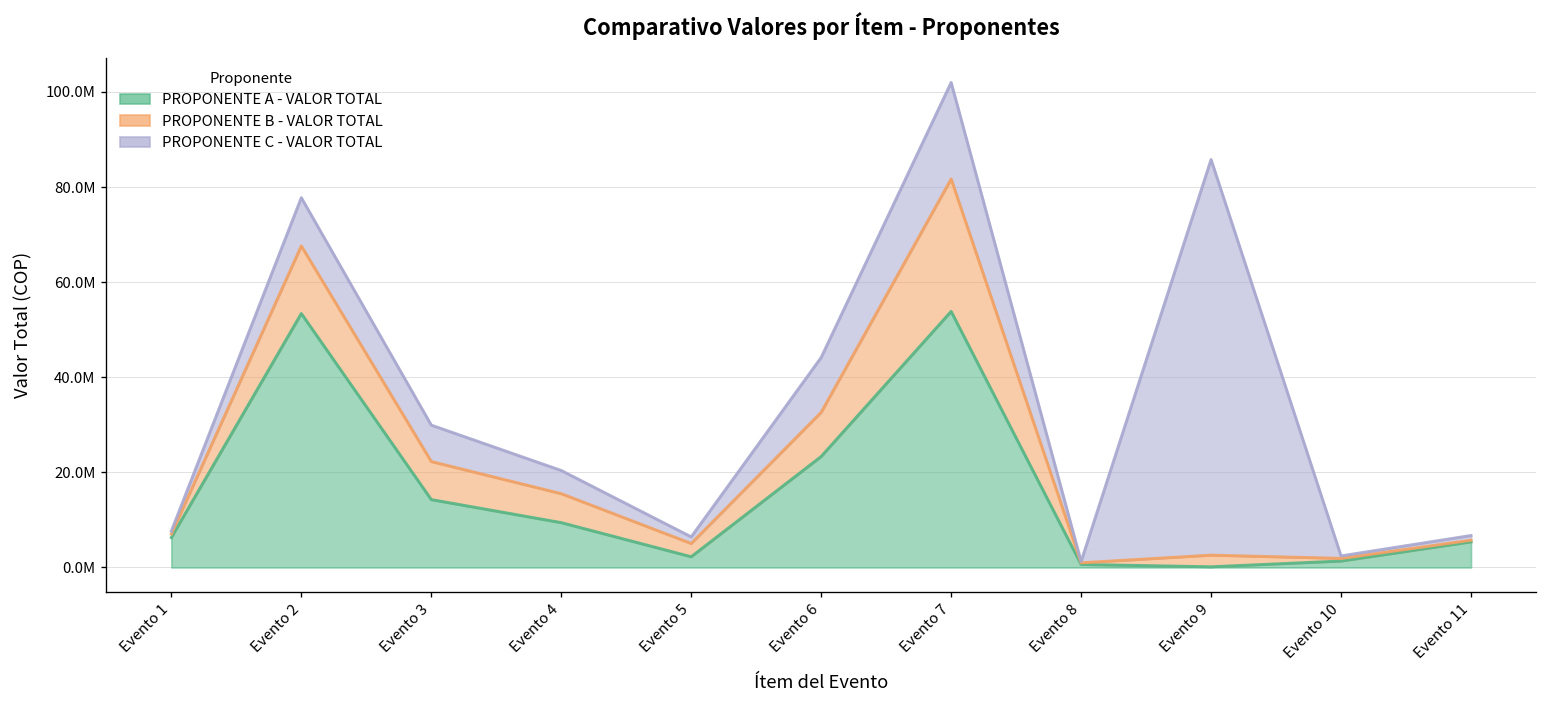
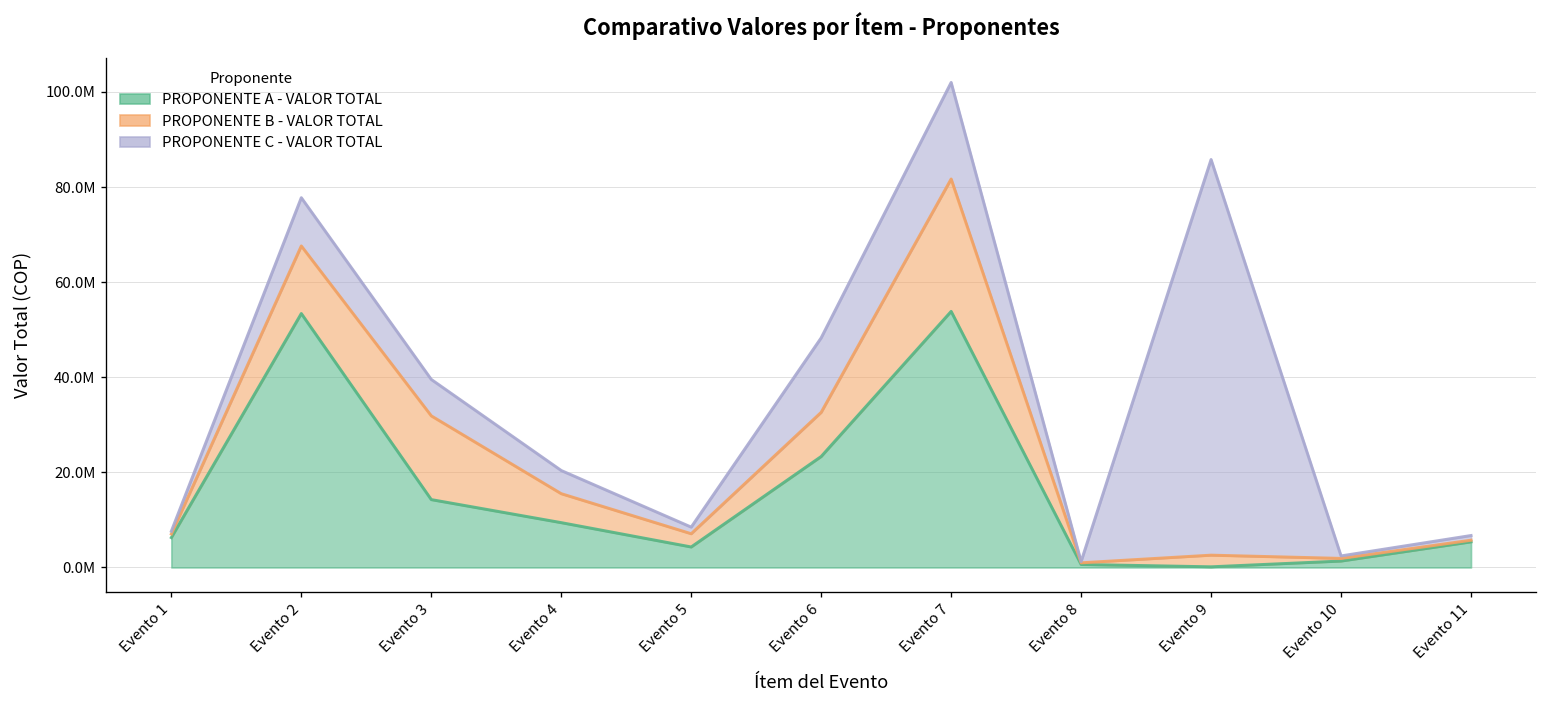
  {
    "PROPONENTE A - VALOR TOTAL": {
      "Evento 1": 6000000,
      "Evento 2": 53000000,
      "Evento 3": 14000000,
      "Evento 4": 9000000,
-     "Evento 5": 2000000,
+     "Evento 5": 4000000,
      "Evento 6": 23000000,
      "Evento 7": 54000000,
      "Evento 9": 0
    },
    "PROPONENTE B - VALOR TOTAL": {
      "Evento 2": 14000000,
-     "Evento 3": 8000000,
+     "Evento 3": 18000000,
      "Evento 4": 6000000,
      "Evento 5": 3000000,
      "Evento 6": 9000000,
      "Evento 7": 28000000,
      "Evento 9": 2000000
    },
    "PROPONENTE C - VALOR TOTAL": {
      "Evento 2": 10000000,
      "Evento 3": 8000000,
      "Evento 4": 5000000,
      "Evento 5": 1000000,
-     "Evento 6": 12000000,
+     "Evento 6": 16000000,
      "Evento 7": 20000000,
      "Evento 9": 83000000,
      "Evento 11": 1000000
    }
  }
